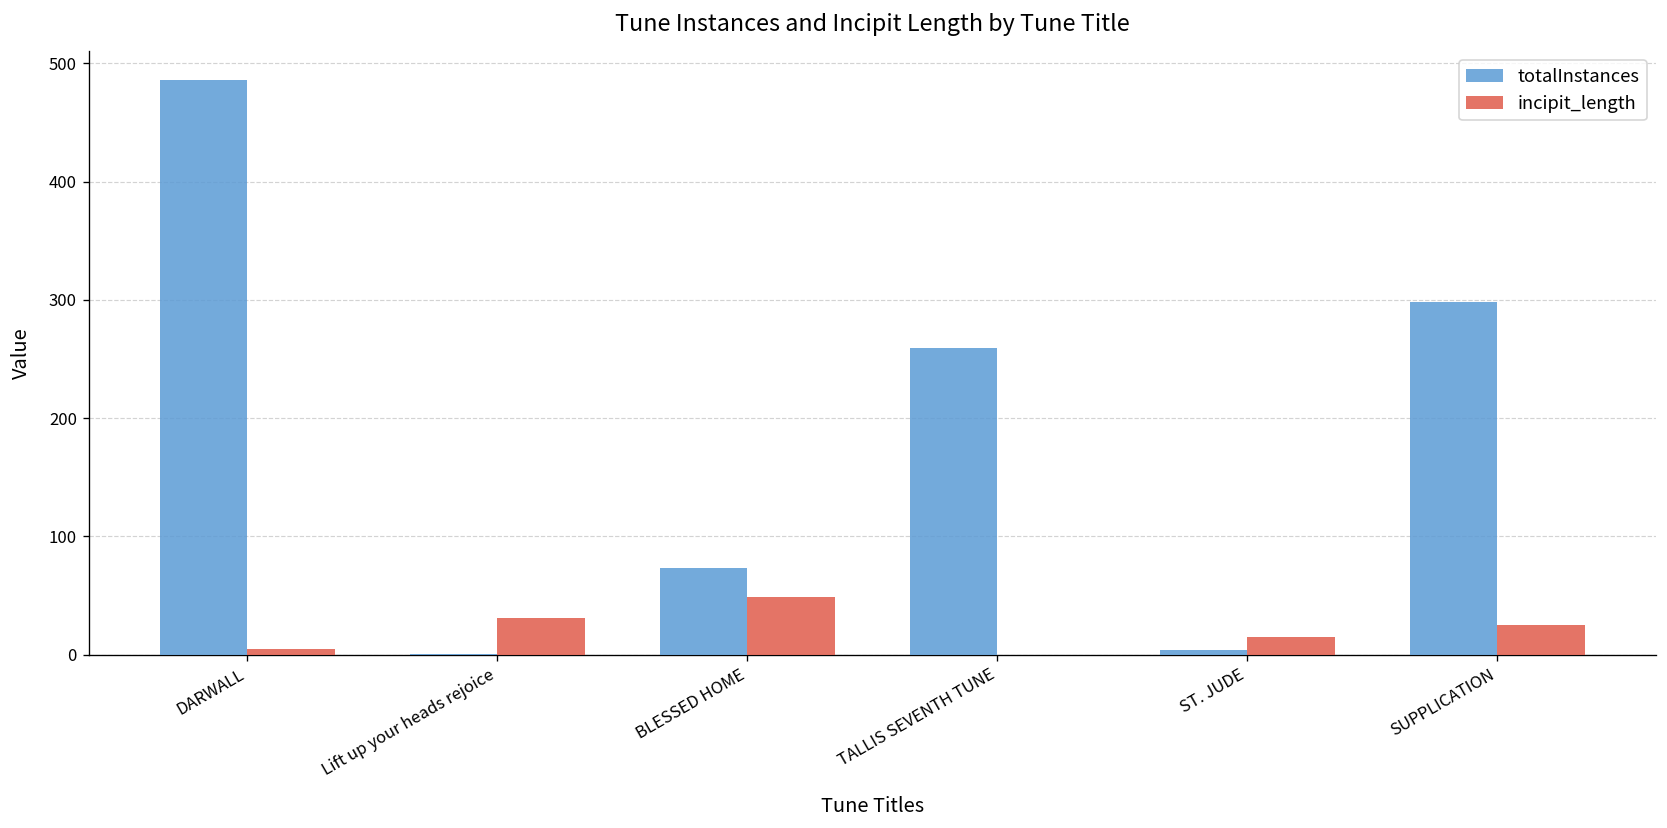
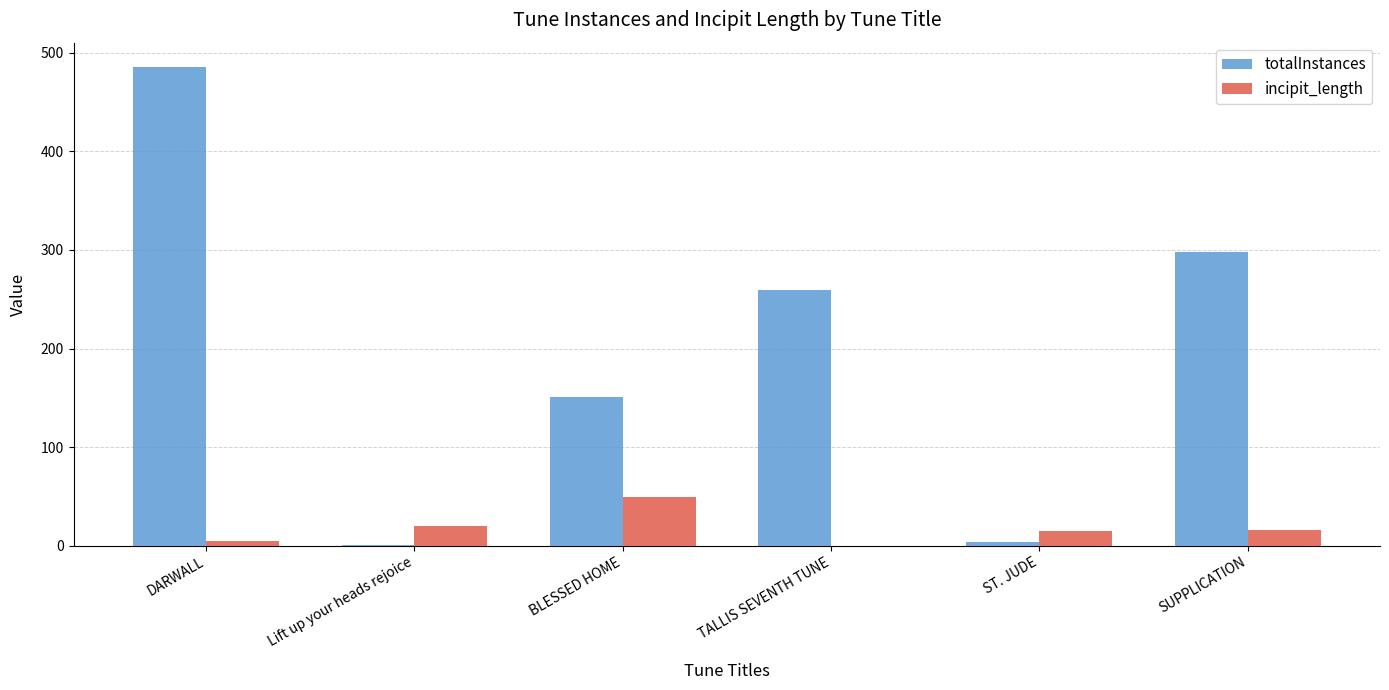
  {
    "totalInstances": {
      "DARWALL": 490,
-     "BLESSED HOME": 70,
+     "BLESSED HOME": 150,
      "TALLIS SEVENTH TUNE": 260,
      "ST. JUDE": 0,
      "SUPPLICATION": 300
    },
    "incipit_length": {
      "DARWALL": 10,
-     "Lift up your heads rejoice": 30,
+     "Lift up your heads rejoice": 20,
      "BLESSED HOME": 50,
      "TALLIS SEVENTH TUNE": 0,
      "ST. JUDE": 20,
-     "SUPPLICATION": 30
+     "SUPPLICATION": 20
    }
  }
